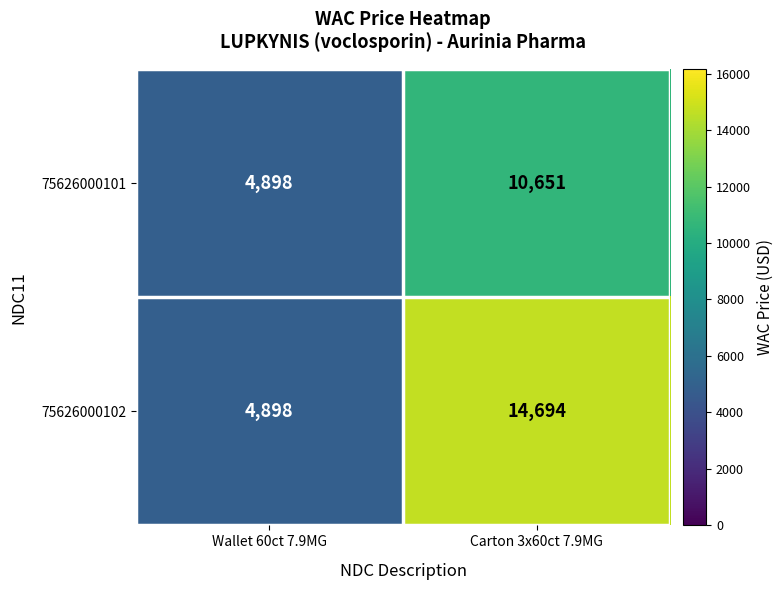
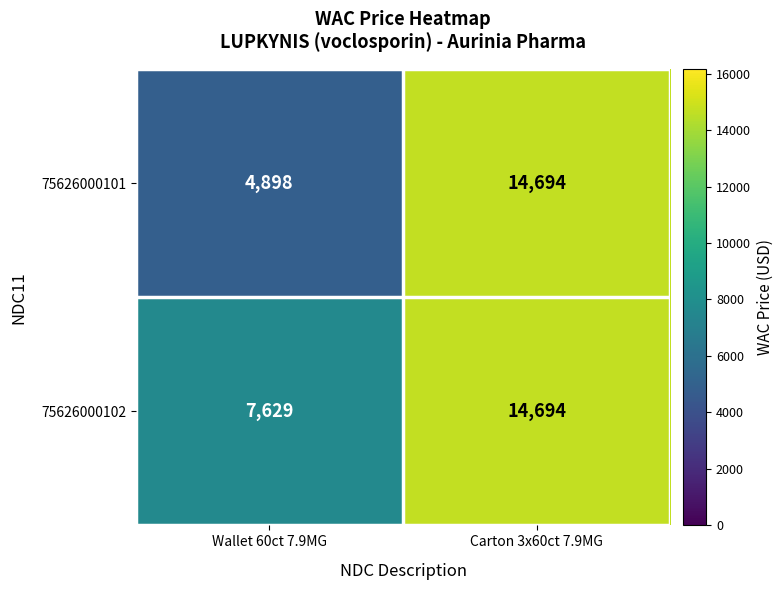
  {
    "75626000101": {
      "Wallet 60ct 7.9MG": "4,898",
-     "Carton 3x60ct 7.9MG": "10,651"
+     "Carton 3x60ct 7.9MG": "14,694"
    },
    "75626000102": {
-     "Wallet 60ct 7.9MG": "4,898",
+     "Wallet 60ct 7.9MG": "7,629",
      "Carton 3x60ct 7.9MG": "14,694"
    }
  }
